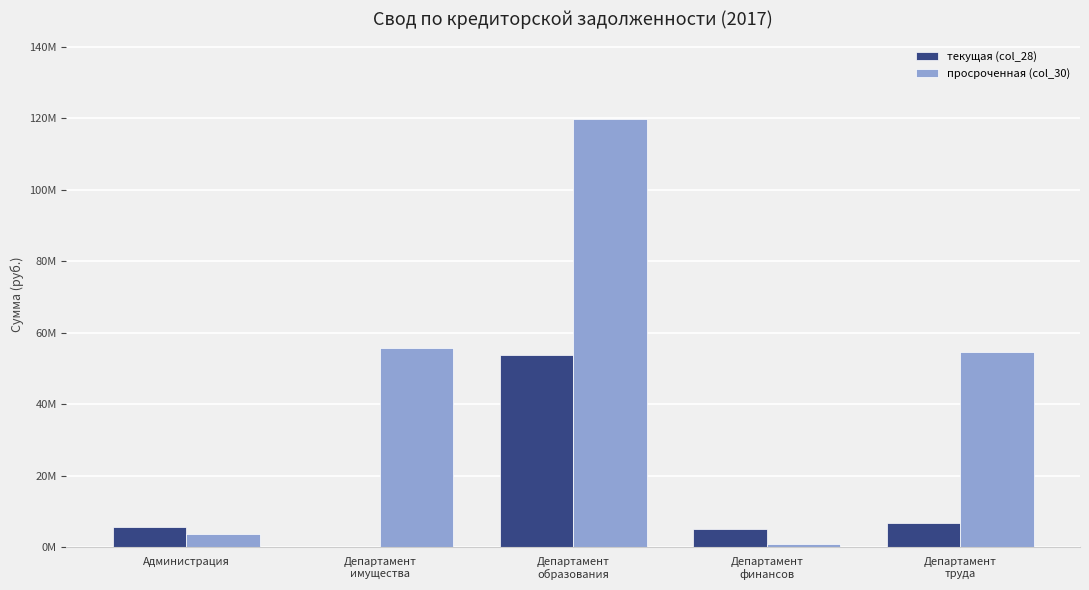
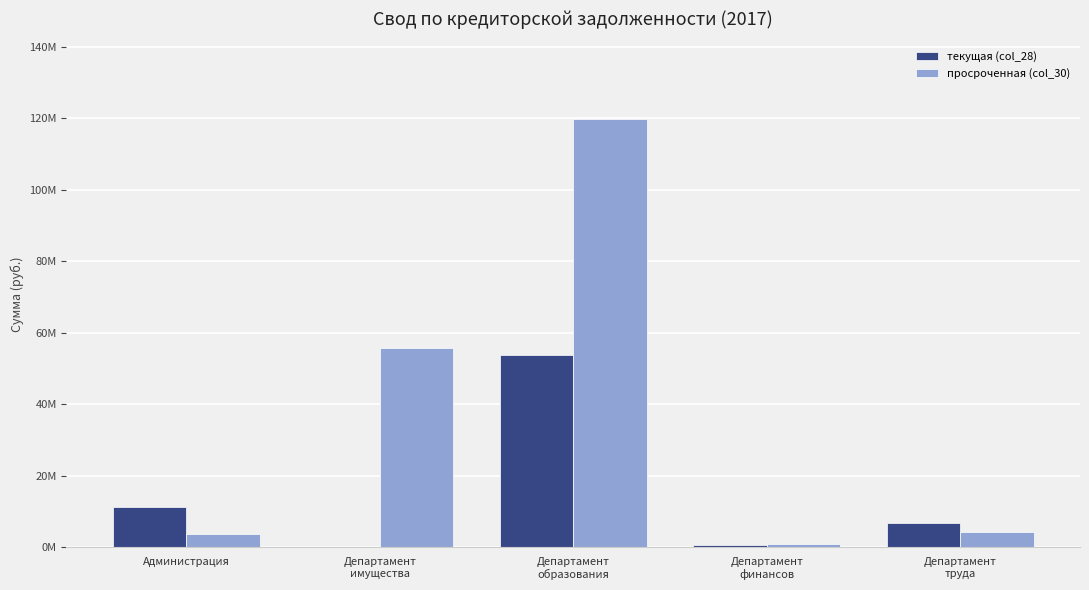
  {
    "текущая (col_28)": {
-     "Администрация": 6000000,
+     "Администрация": 11000000,
      "Департамент образования": 54000000,
-     "Департамент финансов": 5000000,
+     "Департамент финансов": 1000000,
      "Департамент труда": 7000000
    },
    "просроченная (col_30)": {
      "Администрация": 4000000,
      "Департамент имущества": 56000000,
      "Департамент образования": 120000000,
      "Департамент финансов": 1000000,
-     "Департамент труда": 55000000
+     "Департамент труда": 4000000
    }
  }
